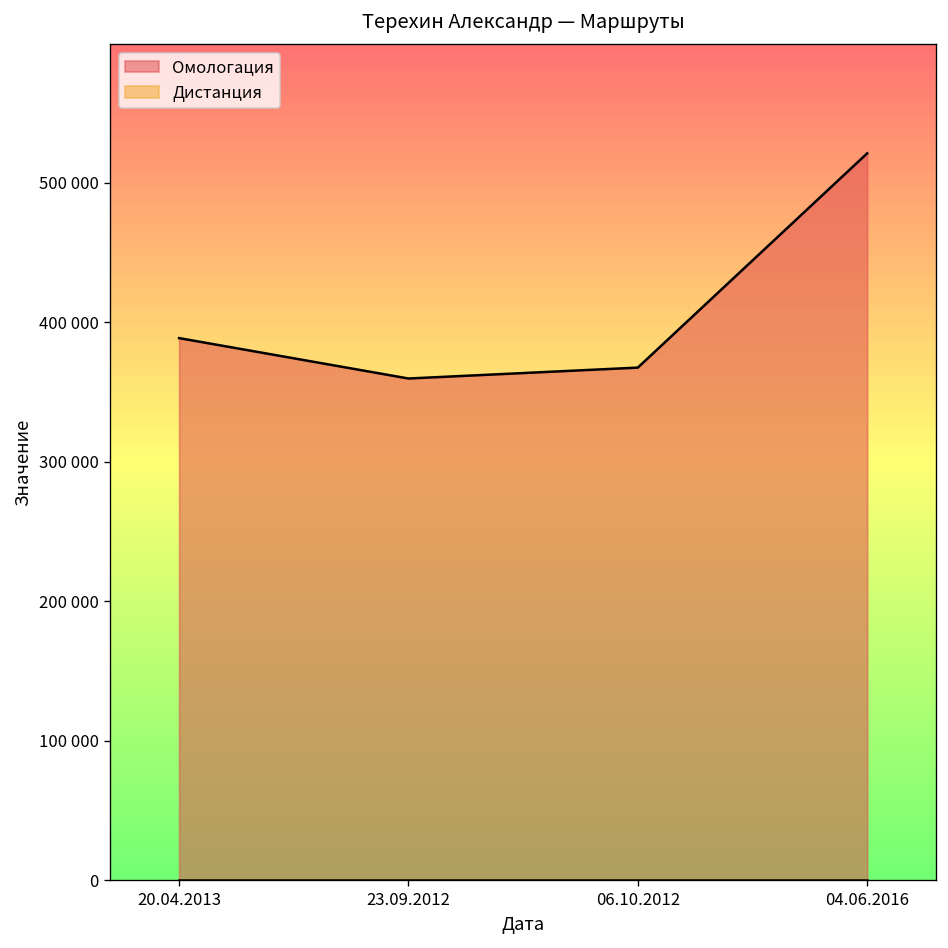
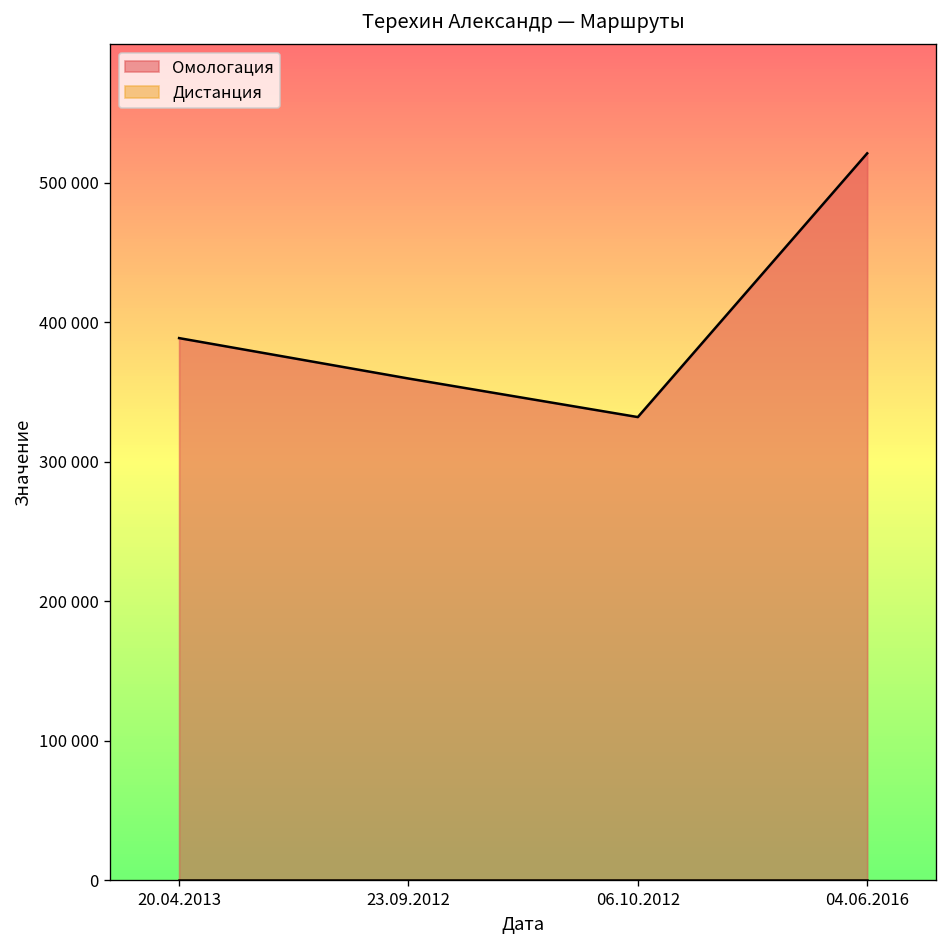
  {
    "Омологация": {
      "20.04.2013": 389000,
      "23.09.2012": 360000,
-     "06.10.2012": 368000,
+     "06.10.2012": 332000,
      "04.06.2016": 521000
    },
    "Дистанция": {
      "20.04.2013": 0,
      "23.09.2012": 0,
      "06.10.2012": 0,
      "04.06.2016": 0
    }
  }
